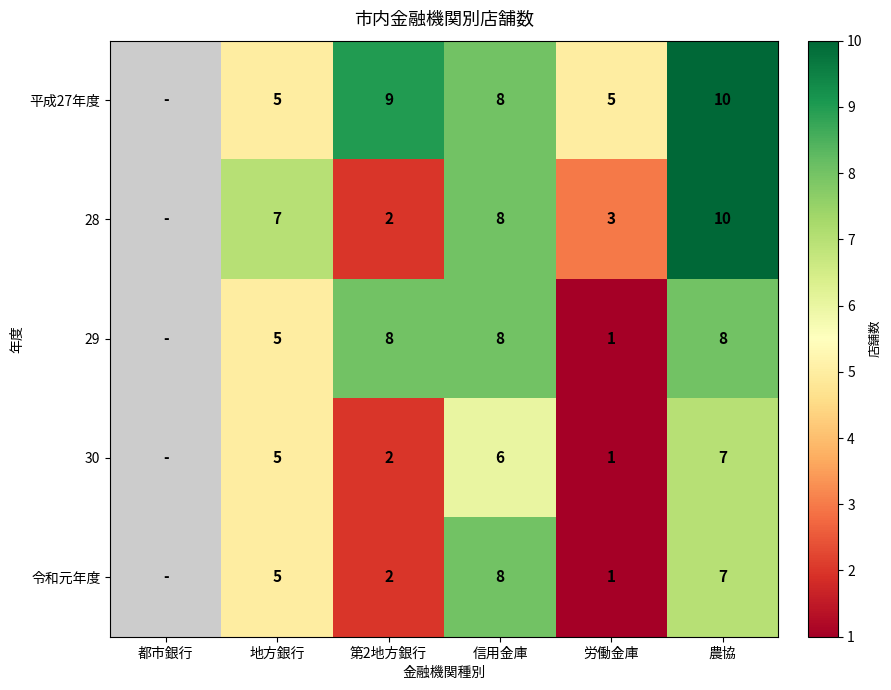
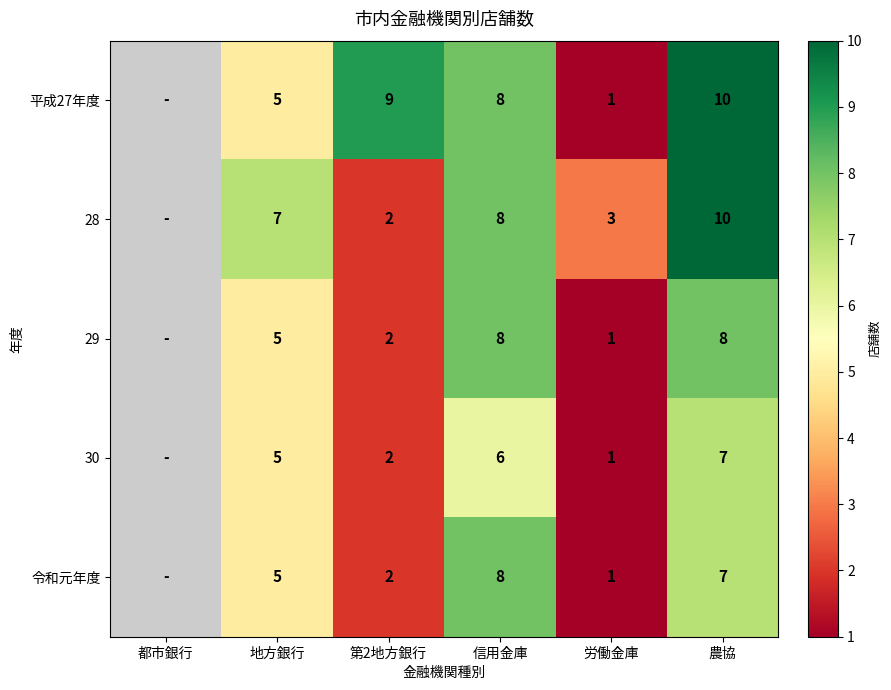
  {
    "平成27年度": {
      "地方銀行": 5,
      "第2地方銀行": 9,
      "信用金庫": 8,
-     "労働金庫": 5,
+     "労働金庫": 1,
      "農協": 10
    },
    "28": {
      "地方銀行": 7,
      "第2地方銀行": 2,
      "信用金庫": 8,
      "労働金庫": 3,
      "農協": 10
    },
    "29": {
      "地方銀行": 5,
-     "第2地方銀行": 8,
+     "第2地方銀行": 2,
      "信用金庫": 8,
      "労働金庫": 1,
      "農協": 8
    },
    "30": {
      "地方銀行": 5,
      "第2地方銀行": 2,
      "信用金庫": 6,
      "労働金庫": 1,
      "農協": 7
    },
    "令和元年度": {
      "地方銀行": 5,
      "第2地方銀行": 2,
      "信用金庫": 8,
      "労働金庫": 1,
      "農協": 7
    }
  }
